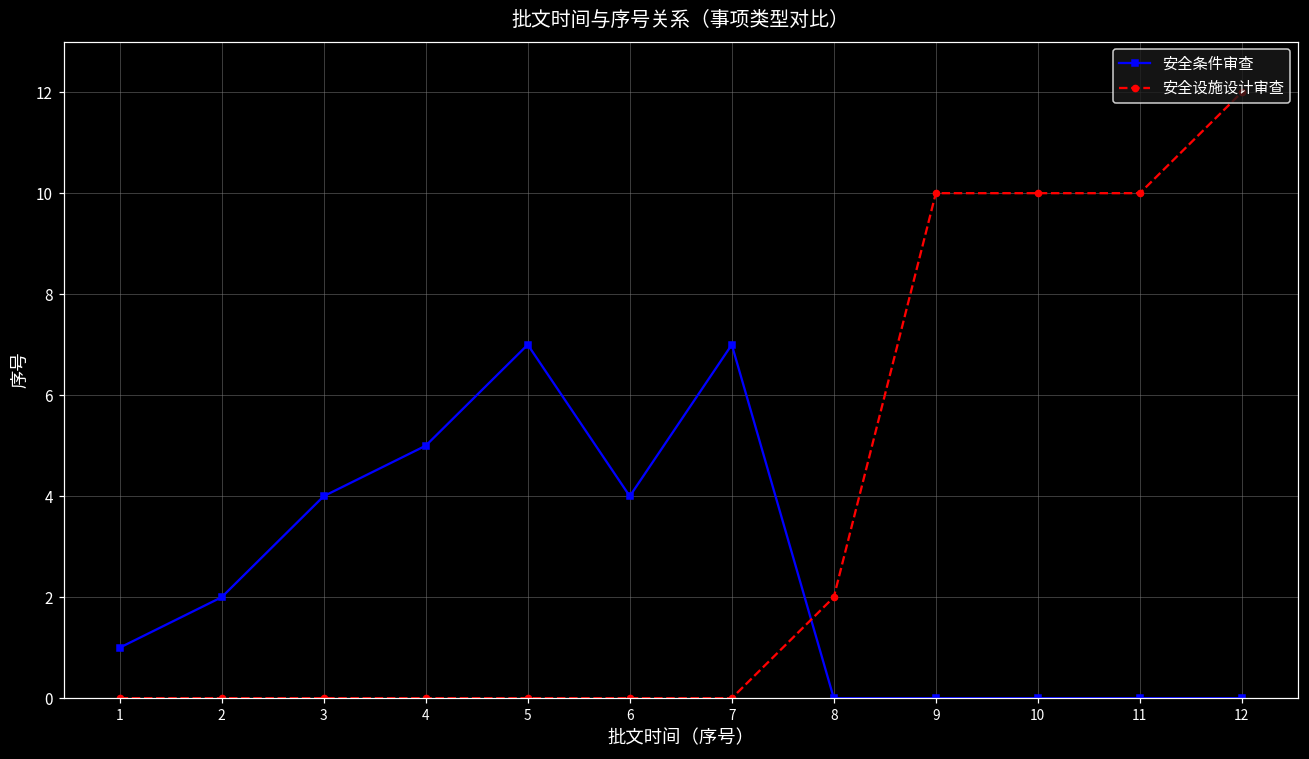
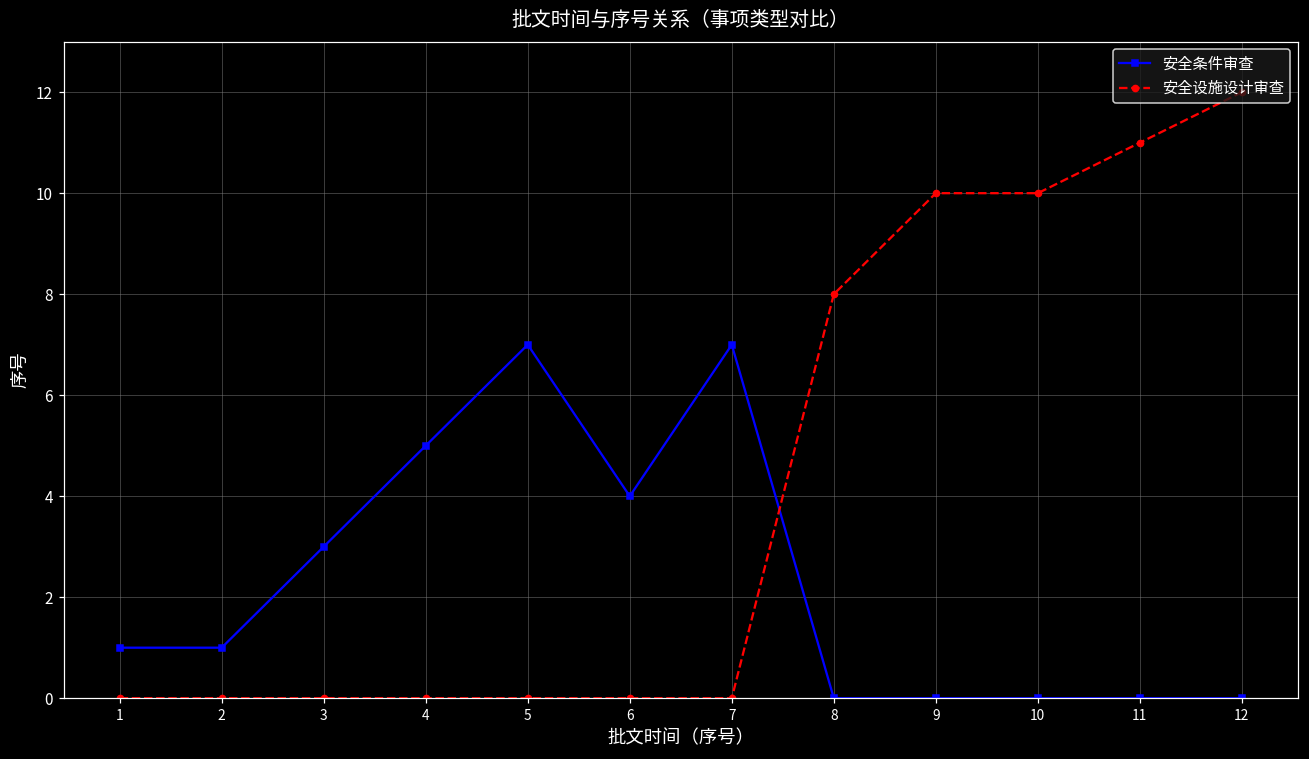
  {
    "安全条件审查": {
      "1": 1,
-     "2": 2,
-     "3": 4,
+     "2": 1,
+     "3": 3,
      "4": 5,
      "5": 7,
      "6": 4,
      "7": 7,
      "8": 0,
      "9": 0,
      "10": 0,
      "11": 0,
      "12": 0
    },
    "安全设施设计审查": {
      "1": 0,
      "2": 0,
      "3": 0,
      "4": 0,
      "5": 0,
      "6": 0,
      "7": 0,
-     "8": 2,
+     "8": 8,
      "9": 10,
      "10": 10,
-     "11": 10
+     "11": 11
    }
  }
